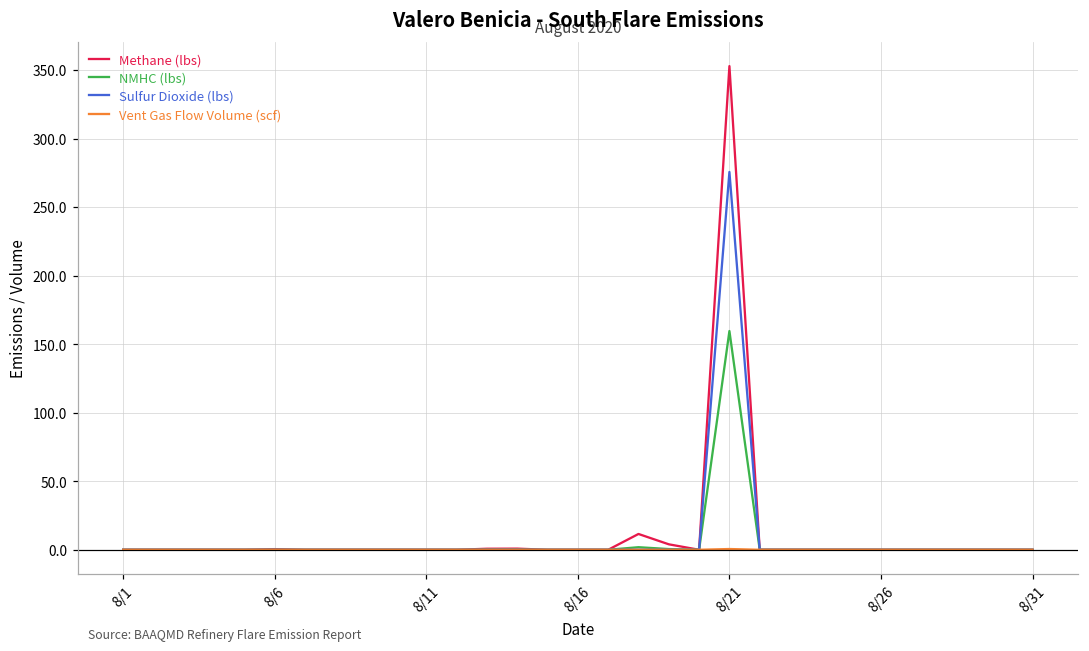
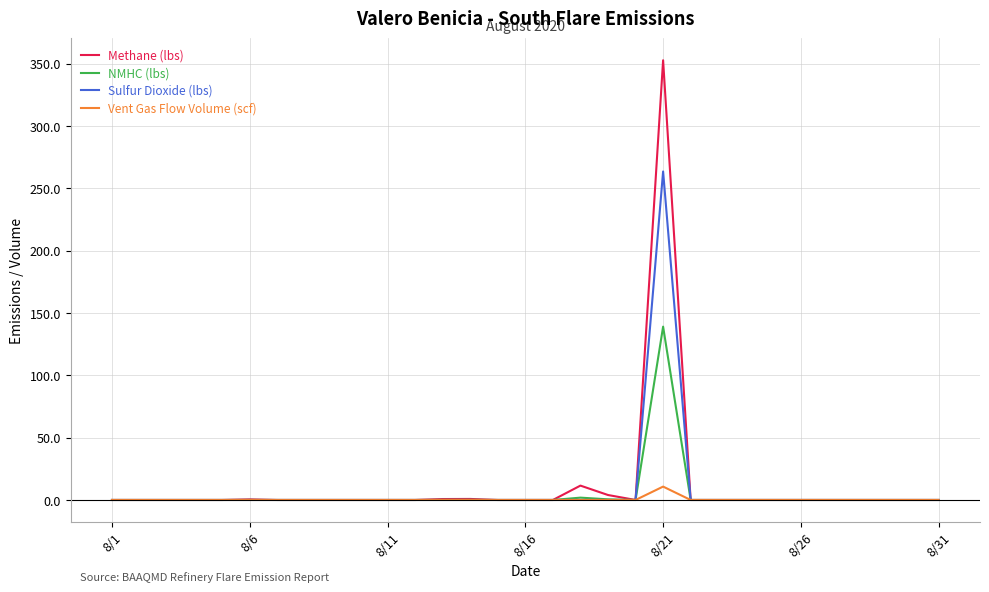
  {
    "Methane (lbs)": {
      "8/21": 353
    },
    "NMHC (lbs)": {
-     "8/21": 160
+     "8/21": 139
    },
    "Sulfur Dioxide (lbs)": {
-     "8/21": 276
+     "8/21": 264
    },
    "Vent Gas Flow Volume (scf)": {
-     "8/21": 1
+     "8/21": 11
    }
  }
